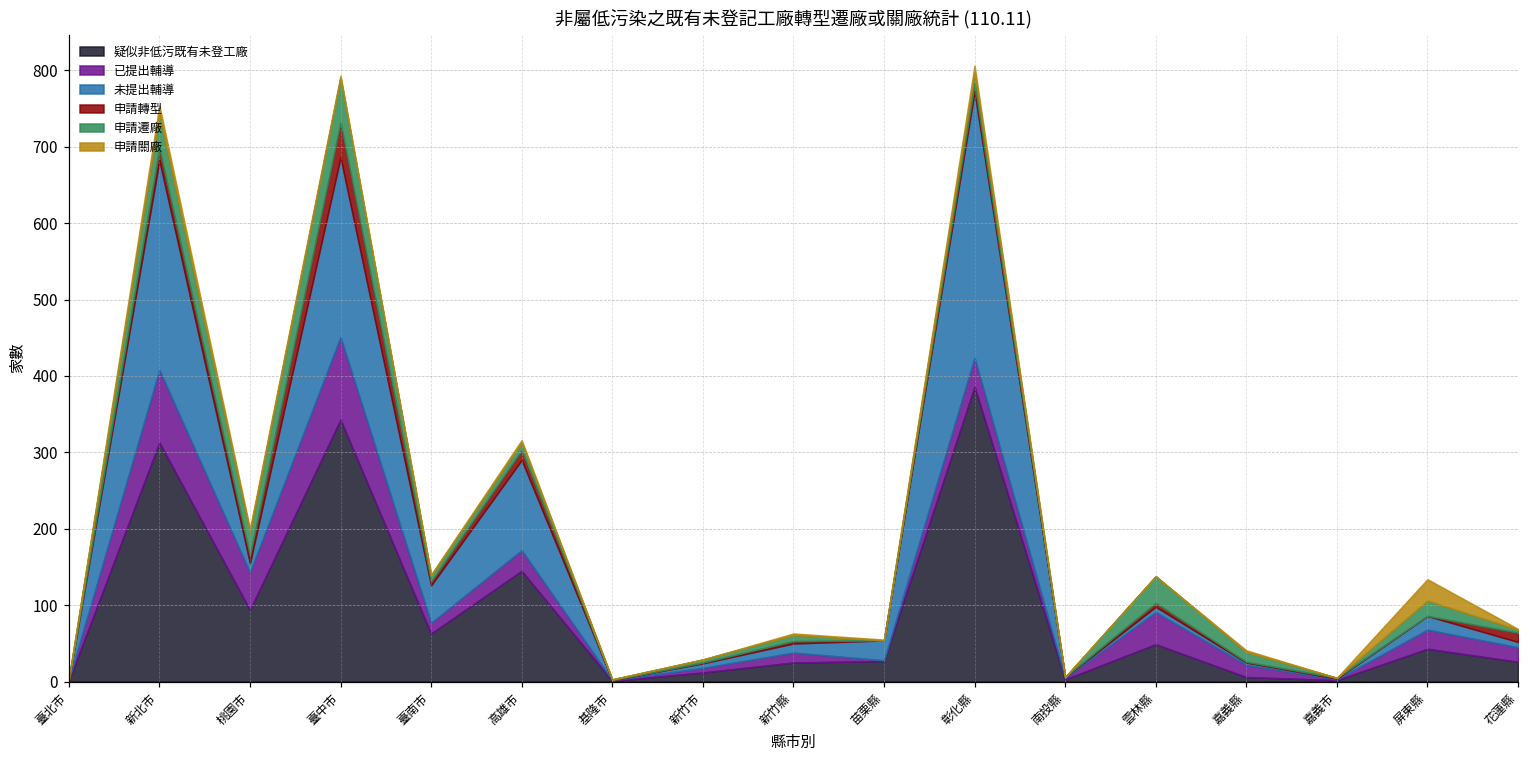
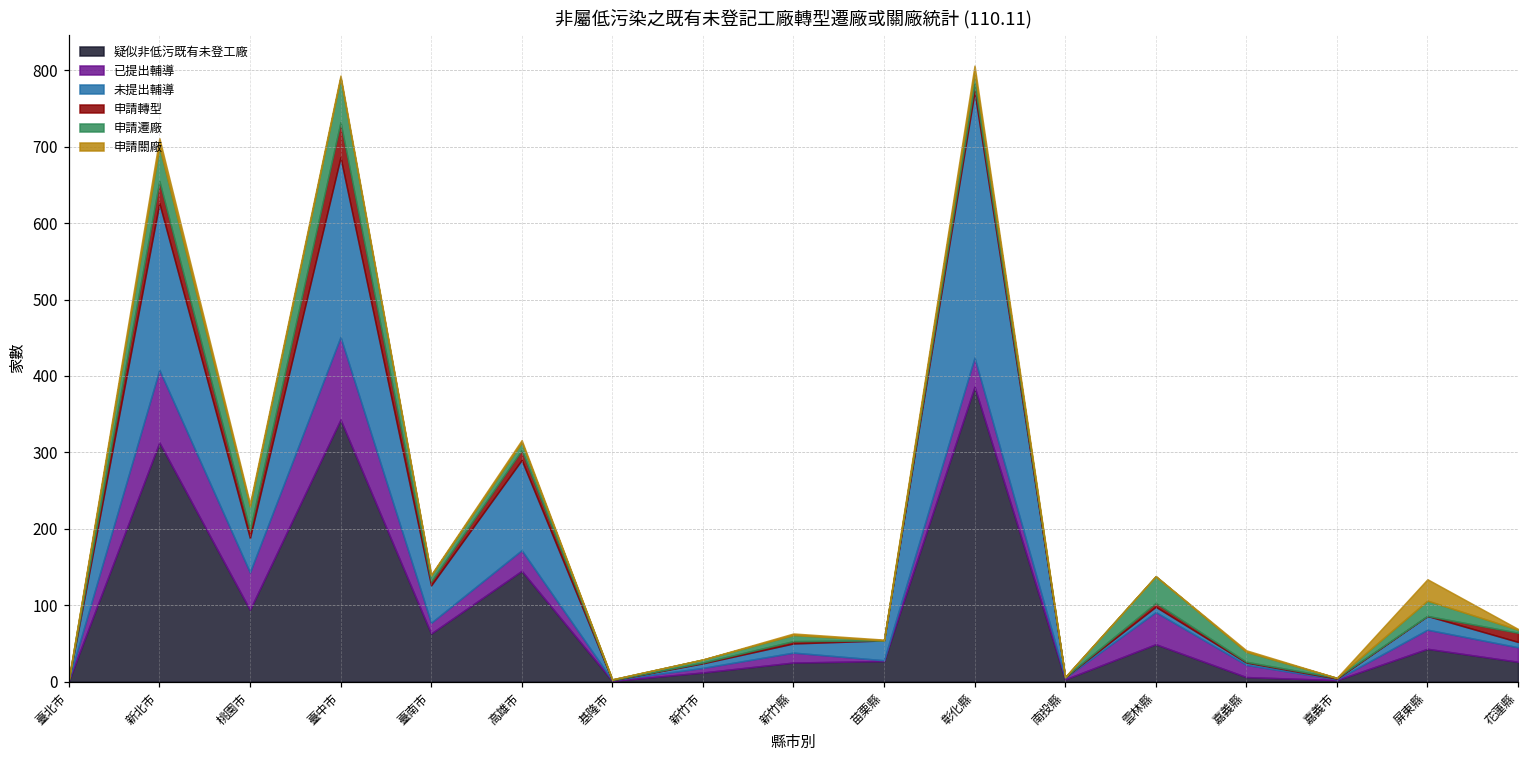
  {
    "疑似非低污既有未登工廠": {
      "新北市": 310,
      "桃園市": 90,
      "臺中市": 340,
      "臺南市": 60,
      "高雄市": 150,
      "新竹市": 10,
      "新竹縣": 30,
      "彰化縣": 390,
      "雲林縣": 50,
      "嘉義縣": 10,
      "屏東縣": 40,
      "花蓮縣": 30
    },
    "已提出輔導": {
      "新北市": 100,
      "桃園市": 50,
      "臺中市": 110,
      "臺南市": 10,
      "高雄市": 30,
      "新竹市": 10,
      "新竹縣": 10,
      "彰化縣": 40,
      "雲林縣": 40,
      "屏東縣": 30,
      "花蓮縣": 20
    },
    "未提出輔導": {
-     "新北市": 270,
-     "桃園市": 10,
+     "新北市": 220,
+     "桃園市": 50,
      "臺中市": 240,
      "臺南市": 50,
      "高雄市": 120,
      "彰化縣": 350,
      "雲林縣": 10,
      "花蓮縣": 10
    },
    "申請轉型": {
-     "新北市": 20,
+     "新北市": 30,
      "桃園市": 10,
      "臺中市": 50,
      "臺南市": 10,
      "高雄市": 10,
      "彰化縣": 10,
      "雲林縣": 10,
      "花蓮縣": 10
    },
    "申請遷廠": {
      "新北市": 50,
      "桃園市": 30,
      "彰化縣": 20,
      "屏東縣": 20
    },
    "申請關廠": {
      "新北市": 10,
      "桃園市": 0,
      "彰化縣": 10,
      "屏東縣": 30
    }
  }
